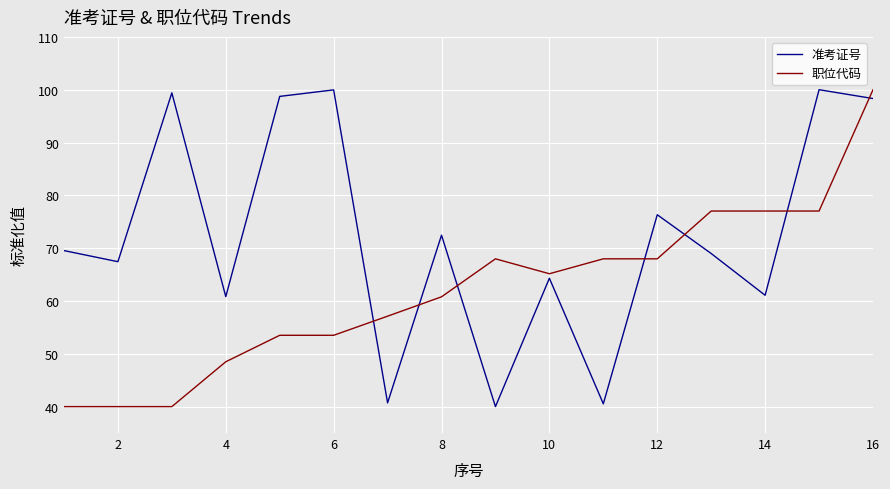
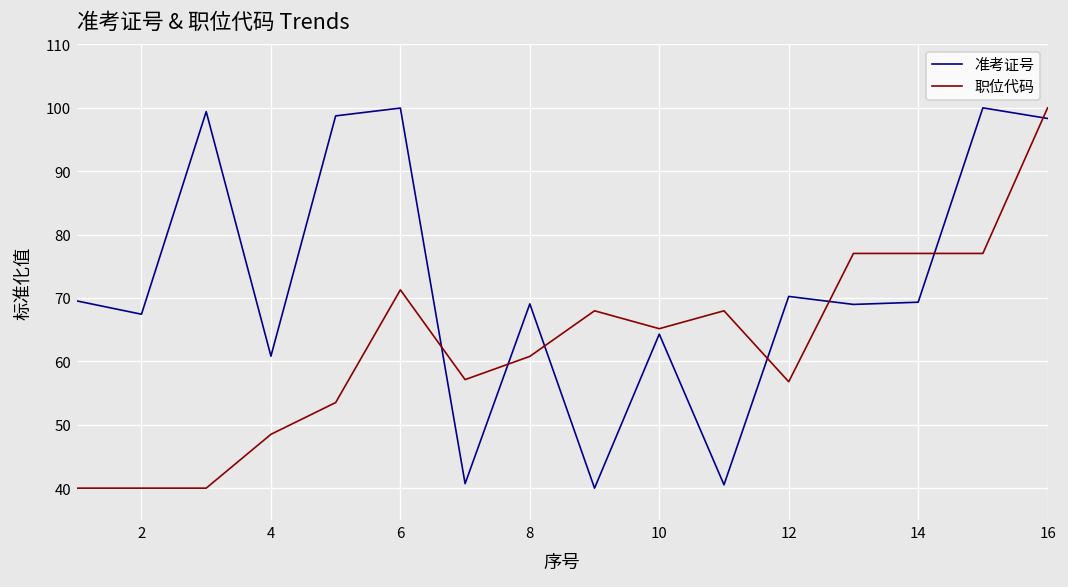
  {
    "准考证号": {
      "2": 67,
      "4": 61,
      "6": 100,
-     "8": 72,
+     "8": 69,
      "10": 64,
-     "12": 76,
-     "14": 61,
+     "12": 70,
+     "14": 69,
      "16": 98
    },
    "职位代码": {
      "2": 40,
      "4": 48,
-     "6": 54,
+     "6": 71,
      "8": 61,
      "10": 65,
-     "12": 68,
+     "12": 57,
      "14": 77,
      "16": 100
    }
  }
